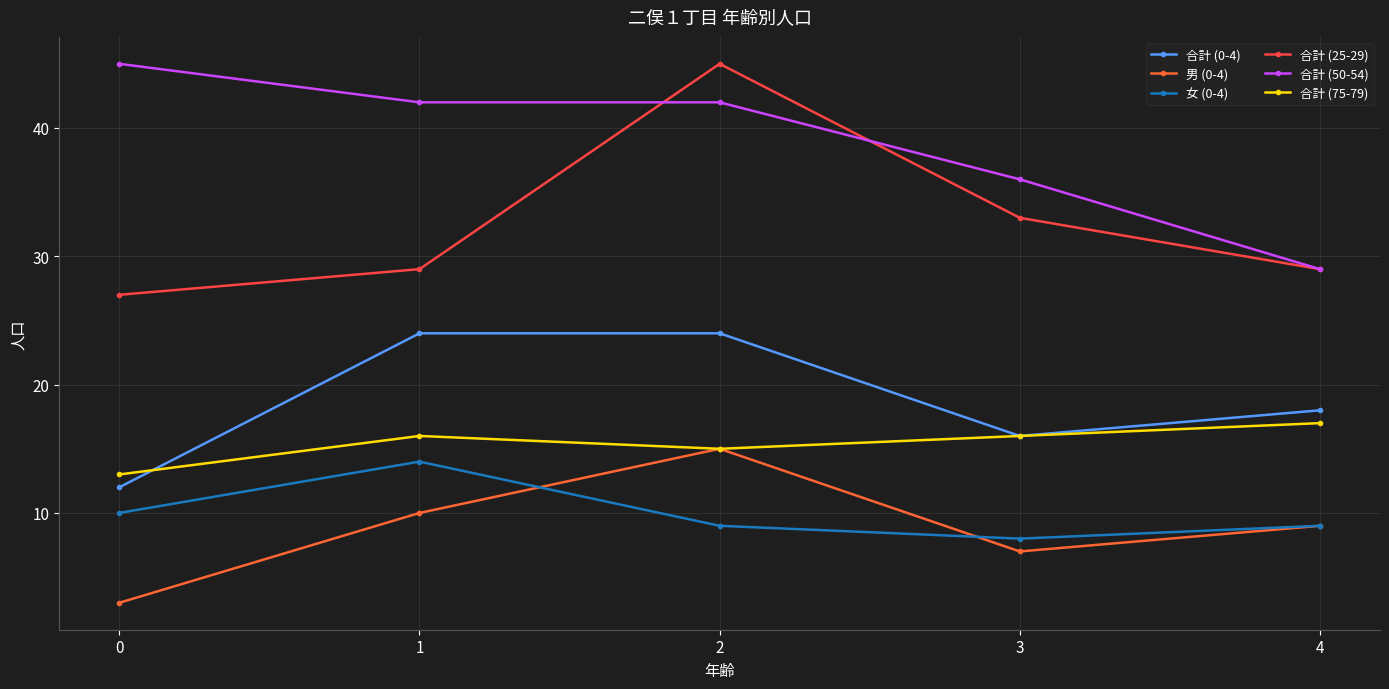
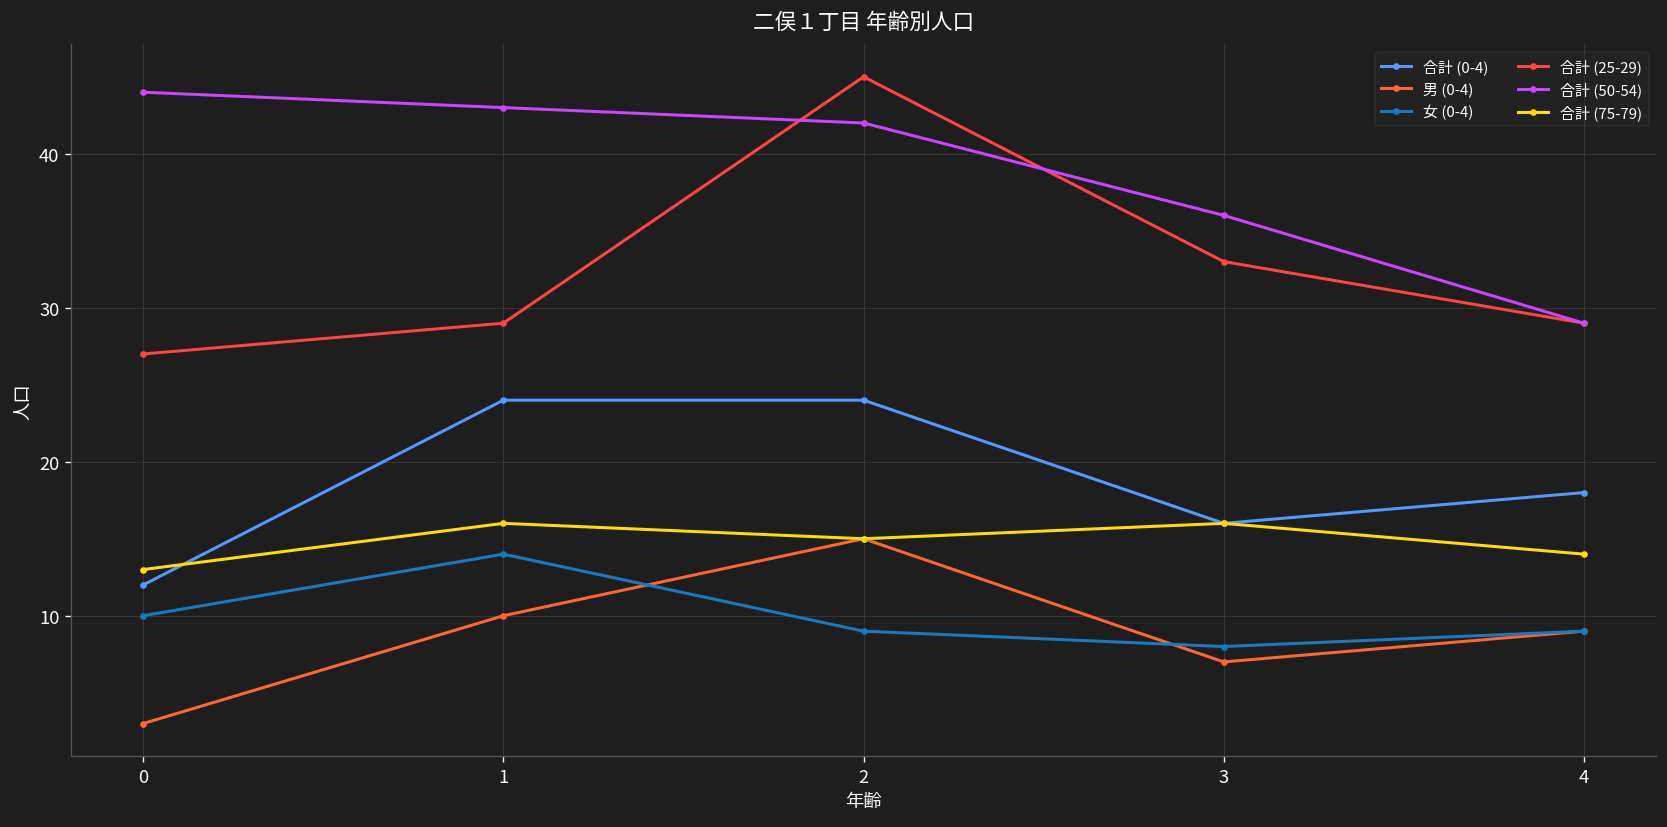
  {
    "合計 (0-4)": {
      "0": 12,
      "1": 24,
      "2": 24,
      "4": 18
    },
    "女 (0-4)": {
      "0": 10,
      "1": 14,
      "2": 9,
      "3": 8
    },
    "合計 (50-54)": {
-     "0": 45,
-     "1": 42,
+     "0": 44,
+     "1": 43,
      "2": 42,
      "3": 36
    },
    "合計 (75-79)": {
      "0": 13,
      "1": 16,
-     "4": 17
+     "4": 14
    }
  }
